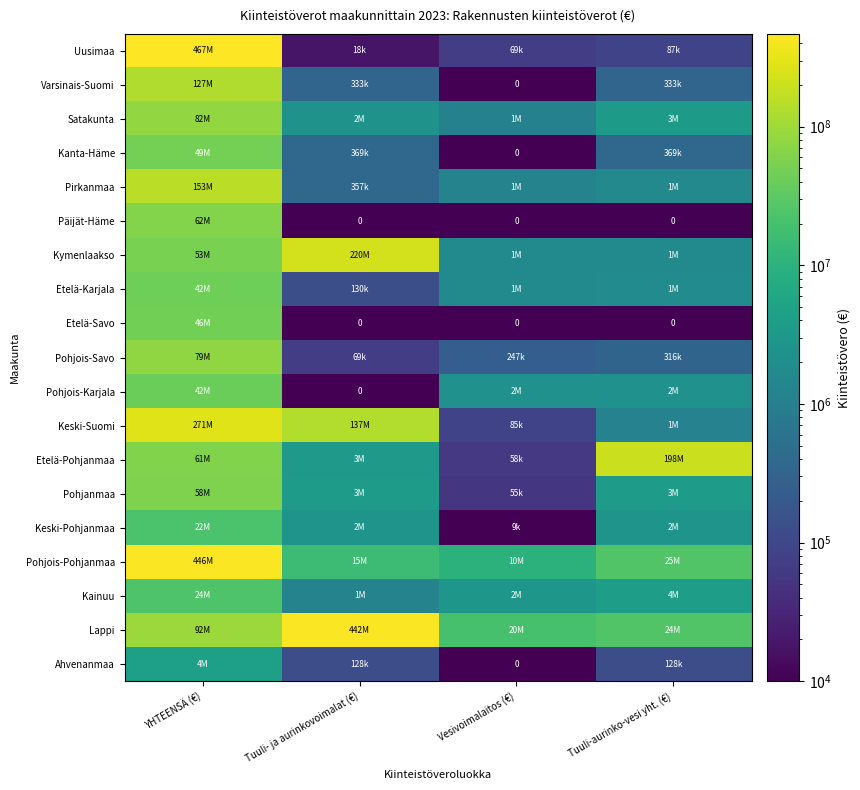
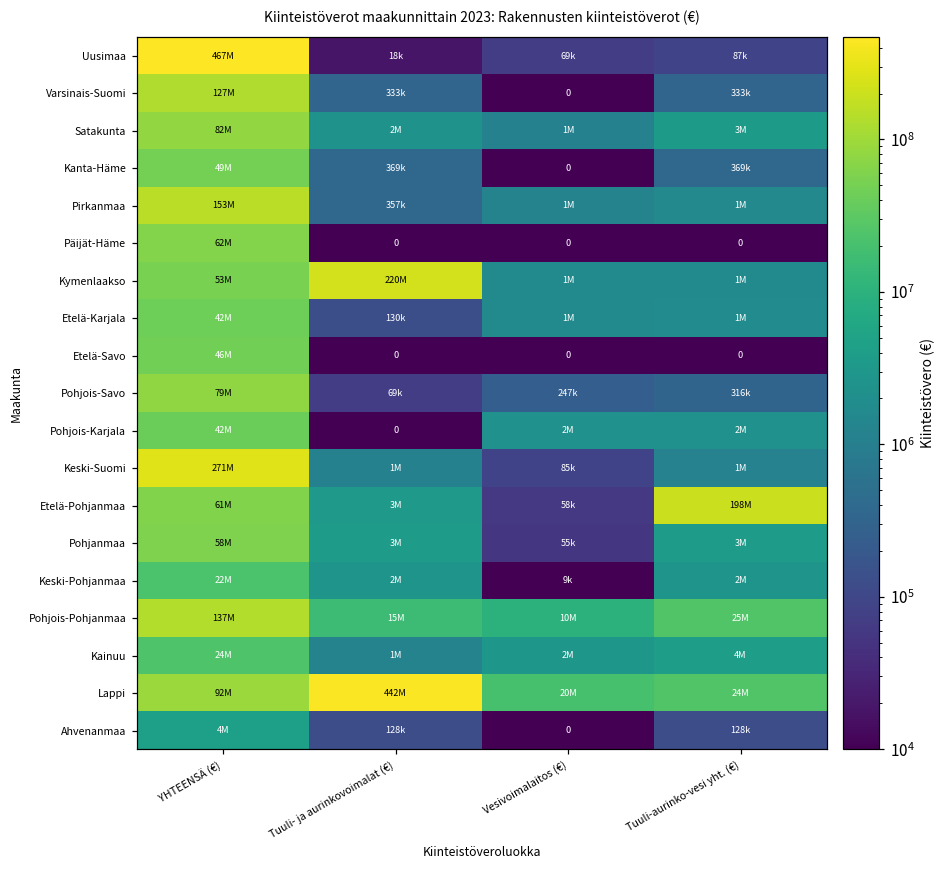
  {
    "Uusimaa": {
      "YHTEENSÄ (€)": "467M",
      "Tuuli- ja aurinkovoimalat (€)": "18k",
      "Vesivoimalaitos (€)": "69k",
      "Tuuli-aurinko-vesi yht. (€)": "87k"
    },
    "Varsinais-Suomi": {
      "YHTEENSÄ (€)": "127M",
      "Tuuli- ja aurinkovoimalat (€)": "333k",
      "Vesivoimalaitos (€)": "0",
      "Tuuli-aurinko-vesi yht. (€)": "333k"
    },
    "Satakunta": {
      "YHTEENSÄ (€)": "82M",
      "Tuuli- ja aurinkovoimalat (€)": "2M",
      "Vesivoimalaitos (€)": "1M",
      "Tuuli-aurinko-vesi yht. (€)": "3M"
    },
    "Kanta-Häme": {
      "YHTEENSÄ (€)": "49M",
      "Tuuli- ja aurinkovoimalat (€)": "369k",
      "Vesivoimalaitos (€)": "0",
      "Tuuli-aurinko-vesi yht. (€)": "369k"
    },
    "Pirkanmaa": {
      "YHTEENSÄ (€)": "153M",
      "Tuuli- ja aurinkovoimalat (€)": "357k",
      "Vesivoimalaitos (€)": "1M",
      "Tuuli-aurinko-vesi yht. (€)": "1M"
    },
    "Päijät-Häme": {
      "YHTEENSÄ (€)": "62M",
      "Tuuli- ja aurinkovoimalat (€)": "0",
      "Vesivoimalaitos (€)": "0",
      "Tuuli-aurinko-vesi yht. (€)": "0"
    },
    "Kymenlaakso": {
      "YHTEENSÄ (€)": "53M",
      "Tuuli- ja aurinkovoimalat (€)": "220M",
      "Vesivoimalaitos (€)": "1M",
      "Tuuli-aurinko-vesi yht. (€)": "1M"
    },
    "Etelä-Karjala": {
      "YHTEENSÄ (€)": "42M",
      "Tuuli- ja aurinkovoimalat (€)": "130k",
      "Vesivoimalaitos (€)": "1M",
      "Tuuli-aurinko-vesi yht. (€)": "1M"
    },
    "Etelä-Savo": {
      "YHTEENSÄ (€)": "46M",
      "Tuuli- ja aurinkovoimalat (€)": "0",
      "Vesivoimalaitos (€)": "0",
      "Tuuli-aurinko-vesi yht. (€)": "0"
    },
    "Pohjois-Savo": {
      "YHTEENSÄ (€)": "79M",
      "Tuuli- ja aurinkovoimalat (€)": "69k",
      "Vesivoimalaitos (€)": "247k",
      "Tuuli-aurinko-vesi yht. (€)": "316k"
    },
    "Pohjois-Karjala": {
      "YHTEENSÄ (€)": "42M",
      "Tuuli- ja aurinkovoimalat (€)": "0",
      "Vesivoimalaitos (€)": "2M",
      "Tuuli-aurinko-vesi yht. (€)": "2M"
    },
    "Keski-Suomi": {
      "YHTEENSÄ (€)": "271M",
-     "Tuuli- ja aurinkovoimalat (€)": "137M",
+     "Tuuli- ja aurinkovoimalat (€)": "1M",
      "Vesivoimalaitos (€)": "85k",
      "Tuuli-aurinko-vesi yht. (€)": "1M"
    },
    "Etelä-Pohjanmaa": {
      "YHTEENSÄ (€)": "61M",
      "Tuuli- ja aurinkovoimalat (€)": "3M",
      "Vesivoimalaitos (€)": "58k",
      "Tuuli-aurinko-vesi yht. (€)": "198M"
    },
    "Pohjanmaa": {
      "YHTEENSÄ (€)": "58M",
      "Tuuli- ja aurinkovoimalat (€)": "3M",
      "Vesivoimalaitos (€)": "55k",
      "Tuuli-aurinko-vesi yht. (€)": "3M"
    },
    "Keski-Pohjanmaa": {
      "YHTEENSÄ (€)": "22M",
      "Tuuli- ja aurinkovoimalat (€)": "2M",
      "Vesivoimalaitos (€)": "9k",
      "Tuuli-aurinko-vesi yht. (€)": "2M"
    },
    "Pohjois-Pohjanmaa": {
-     "YHTEENSÄ (€)": "446M",
+     "YHTEENSÄ (€)": "137M",
      "Tuuli- ja aurinkovoimalat (€)": "15M",
      "Vesivoimalaitos (€)": "10M",
      "Tuuli-aurinko-vesi yht. (€)": "25M"
    },
    "Kainuu": {
      "YHTEENSÄ (€)": "24M",
      "Tuuli- ja aurinkovoimalat (€)": "1M",
      "Vesivoimalaitos (€)": "2M",
      "Tuuli-aurinko-vesi yht. (€)": "4M"
    },
    "Lappi": {
      "YHTEENSÄ (€)": "92M",
      "Tuuli- ja aurinkovoimalat (€)": "442M",
      "Vesivoimalaitos (€)": "20M",
      "Tuuli-aurinko-vesi yht. (€)": "24M"
    },
    "Ahvenanmaa": {
      "YHTEENSÄ (€)": "4M",
      "Tuuli- ja aurinkovoimalat (€)": "128k",
      "Vesivoimalaitos (€)": "0",
      "Tuuli-aurinko-vesi yht. (€)": "128k"
    }
  }
